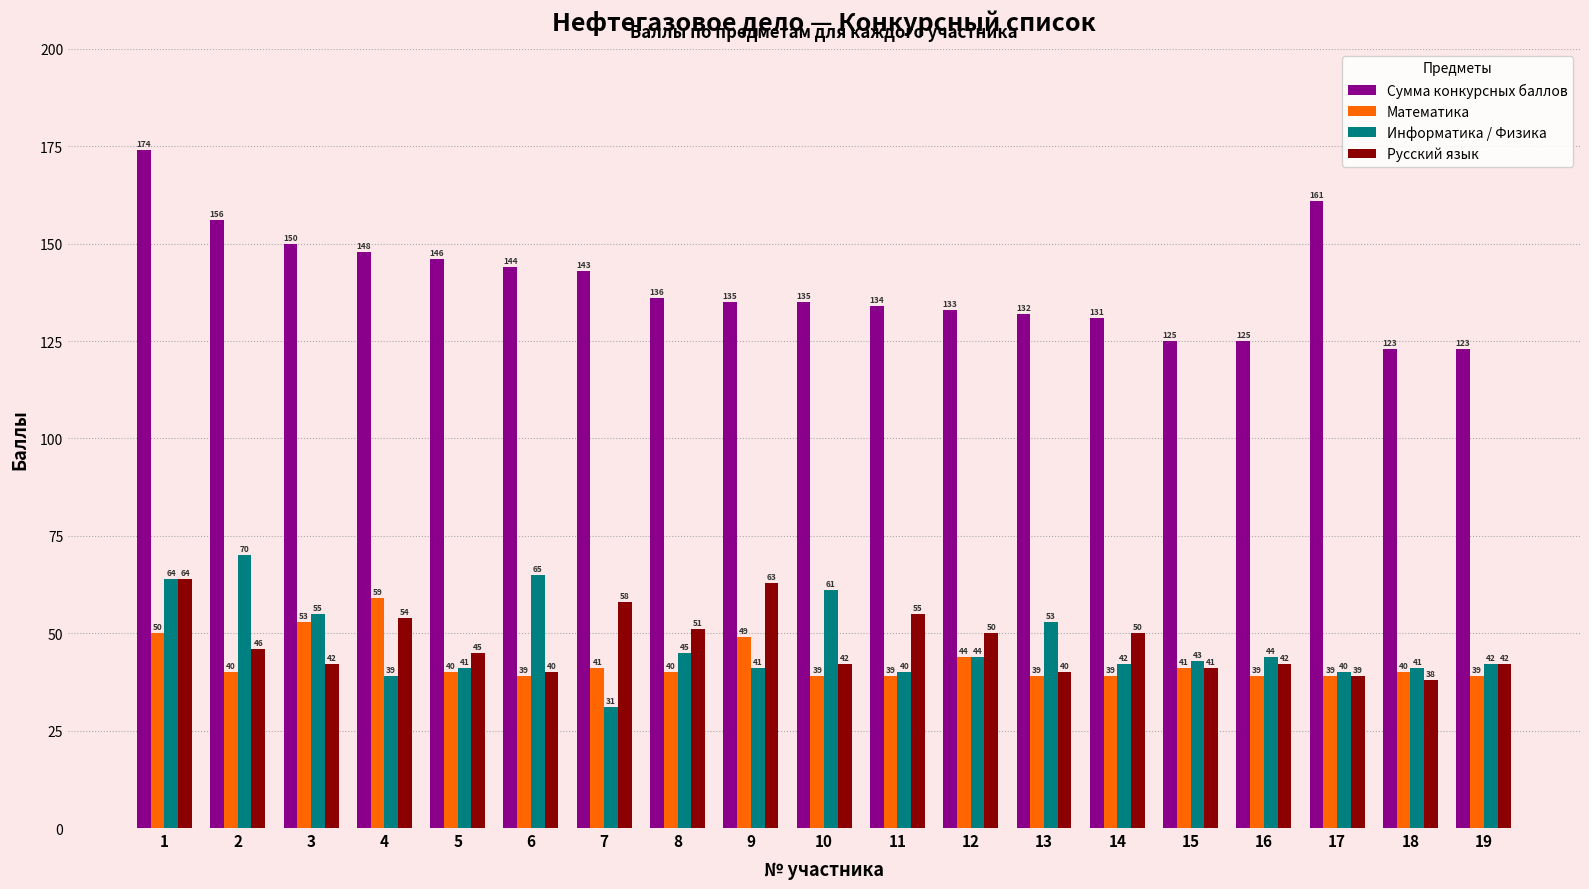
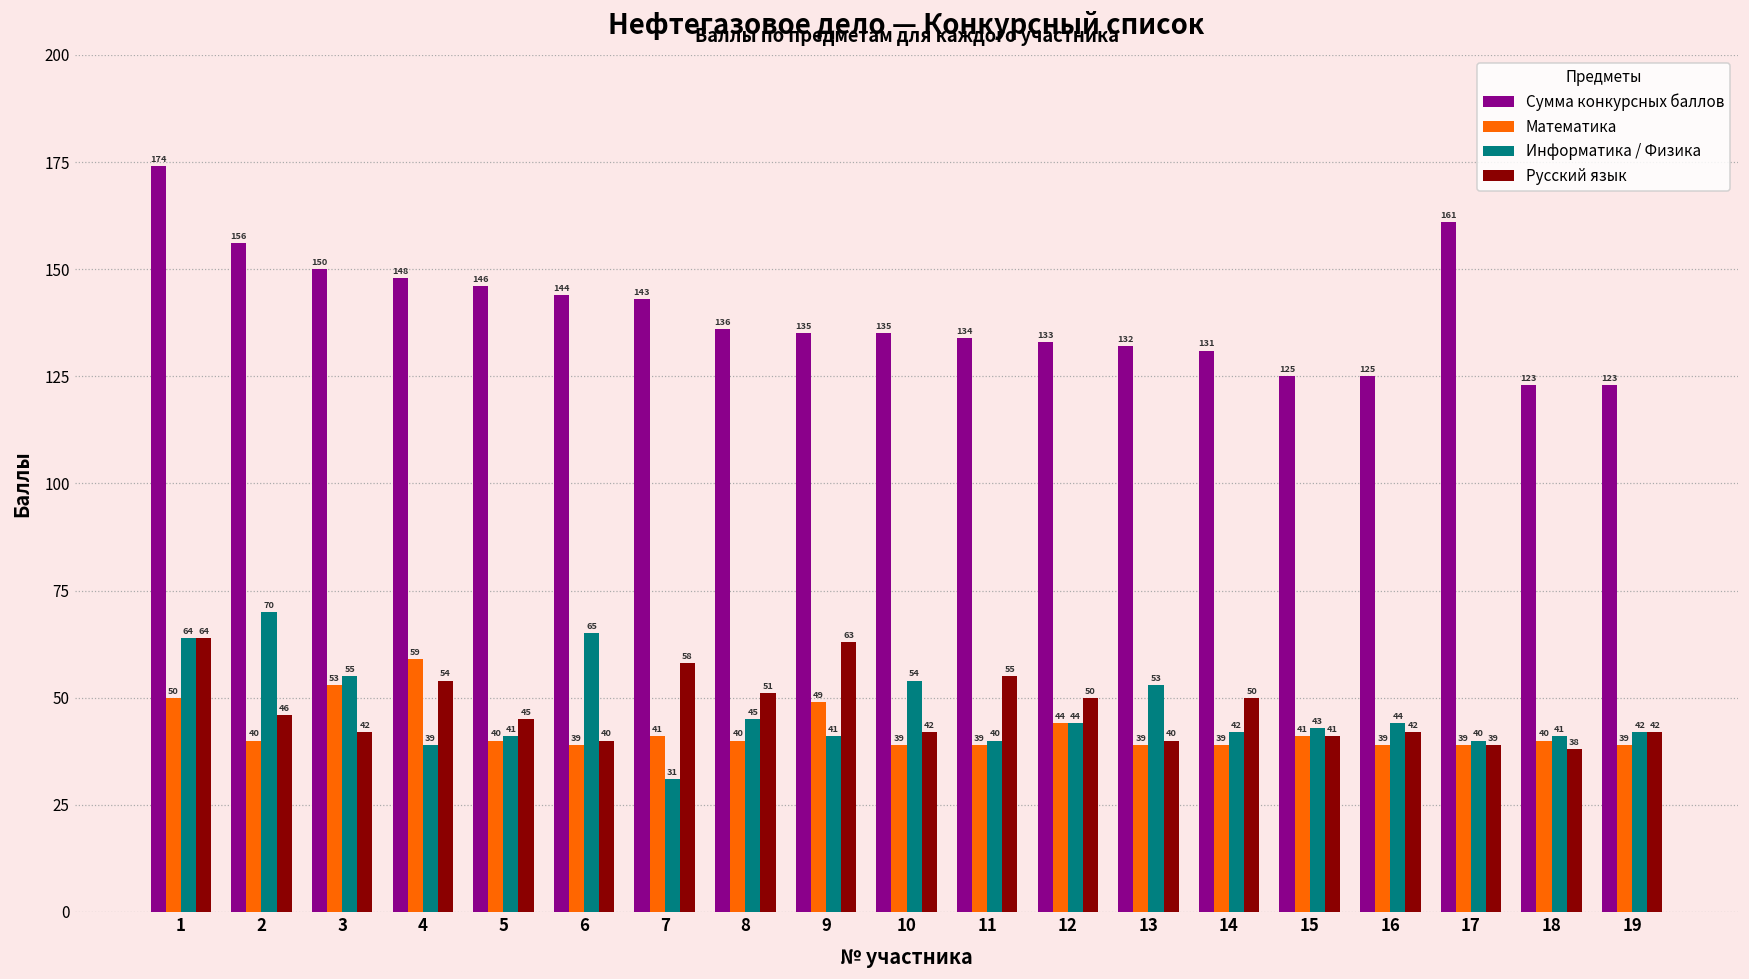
  {
    "Сумма конкурсных баллов": {
      "1": 174,
      "2": 156,
      "3": 150,
      "4": 148,
      "5": 146,
      "6": 144,
      "7": 143,
      "8": 136,
      "9": 135,
      "10": 135,
      "11": 134,
      "12": 133,
      "13": 132,
      "14": 131,
      "15": 125,
      "16": 125,
      "17": 161,
      "18": 123,
      "19": 123
    },
    "Математика": {
      "1": 50,
      "2": 40,
      "3": 53,
      "4": 59,
      "5": 40,
      "6": 39,
      "7": 41,
      "8": 40,
      "9": 49,
      "10": 39,
      "11": 39,
      "12": 44,
      "13": 39,
      "14": 39,
      "15": 41,
      "16": 39,
      "17": 39,
      "18": 40,
      "19": 39
    },
    "Информатика / Физика": {
      "1": 64,
      "2": 70,
      "3": 55,
      "4": 39,
      "5": 41,
      "6": 65,
      "7": 31,
      "8": 45,
      "9": 41,
-     "10": 61,
+     "10": 54,
      "11": 40,
      "12": 44,
      "13": 53,
      "14": 42,
      "15": 43,
      "16": 44,
      "17": 40,
      "18": 41,
      "19": 42
    },
    "Русский язык": {
      "1": 64,
      "2": 46,
      "3": 42,
      "4": 54,
      "5": 45,
      "6": 40,
      "7": 58,
      "8": 51,
      "9": 63,
      "10": 42,
      "11": 55,
      "12": 50,
      "13": 40,
      "14": 50,
      "15": 41,
      "16": 42,
      "17": 39,
      "18": 38,
      "19": 42
    }
  }
